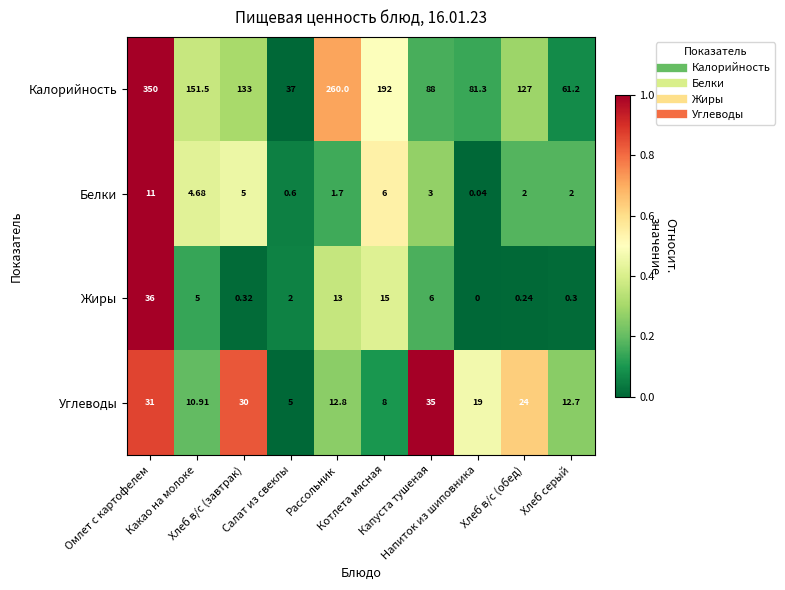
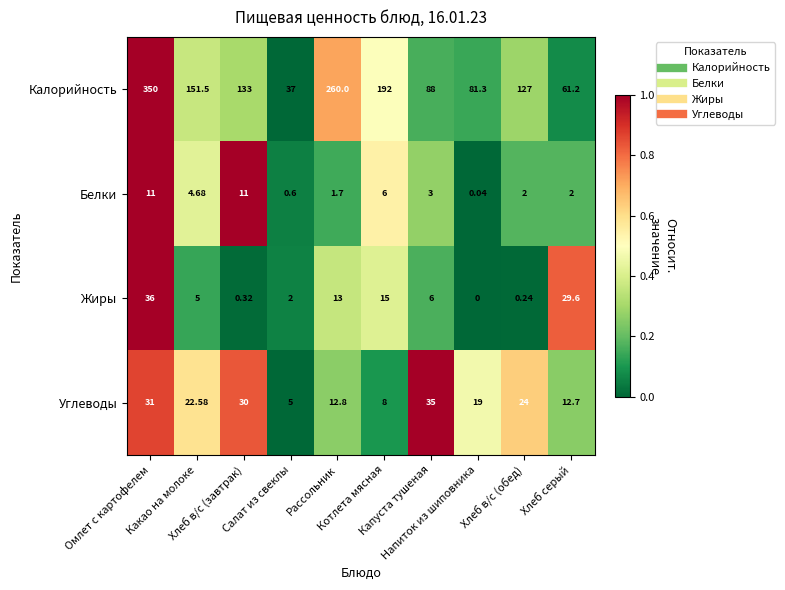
  {
    "Калорийность": {
      "Омлет с картофелем": 350,
      "Какао на молоке": 151.5,
      "Хлеб в/с (завтрак)": 133,
      "Салат из свеклы": 37,
      "Рассольник": 260.0,
      "Котлета мясная": 192,
      "Капуста тушеная": 88,
      "Напиток из шиповника": 81.3,
      "Хлеб в/с (обед)": 127,
      "Хлеб серый": 61.2
    },
    "Белки": {
      "Омлет с картофелем": 11,
      "Какао на молоке": 4.68,
-     "Хлеб в/с (завтрак)": 5,
+     "Хлеб в/с (завтрак)": 11,
      "Салат из свеклы": 0.6,
      "Рассольник": 1.7,
      "Котлета мясная": 6,
      "Капуста тушеная": 3,
      "Напиток из шиповника": 0.04,
      "Хлеб в/с (обед)": 2,
      "Хлеб серый": 2
    },
    "Жиры": {
      "Омлет с картофелем": 36,
      "Какао на молоке": 5,
      "Хлеб в/с (завтрак)": 0.32,
      "Салат из свеклы": 2,
      "Рассольник": 13,
      "Котлета мясная": 15,
      "Капуста тушеная": 6,
      "Напиток из шиповника": 0,
      "Хлеб в/с (обед)": 0.24,
-     "Хлеб серый": 0.3
+     "Хлеб серый": 29.6
    },
    "Углеводы": {
      "Омлет с картофелем": 31,
-     "Какао на молоке": 10.91,
+     "Какао на молоке": 22.58,
      "Хлеб в/с (завтрак)": 30,
      "Салат из свеклы": 5,
      "Рассольник": 12.8,
      "Котлета мясная": 8,
      "Капуста тушеная": 35,
      "Напиток из шиповника": 19,
      "Хлеб в/с (обед)": 24,
      "Хлеб серый": 12.7
    }
  }
